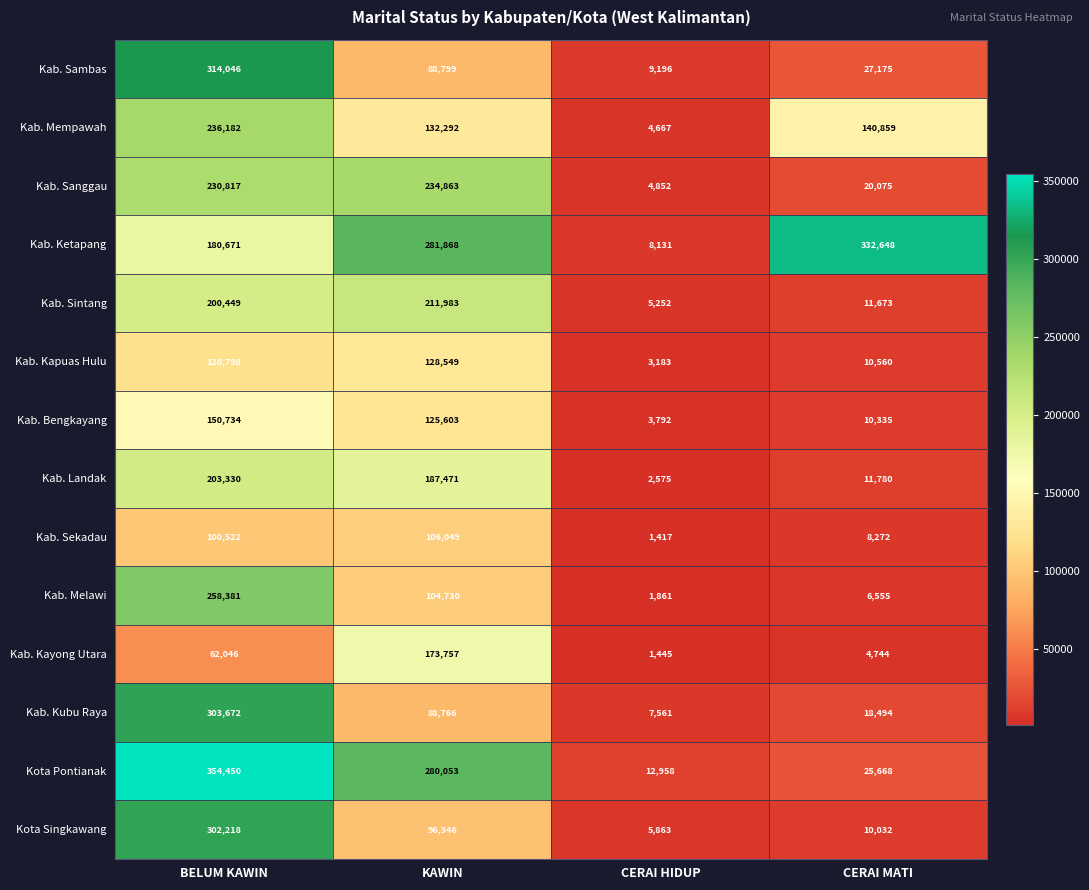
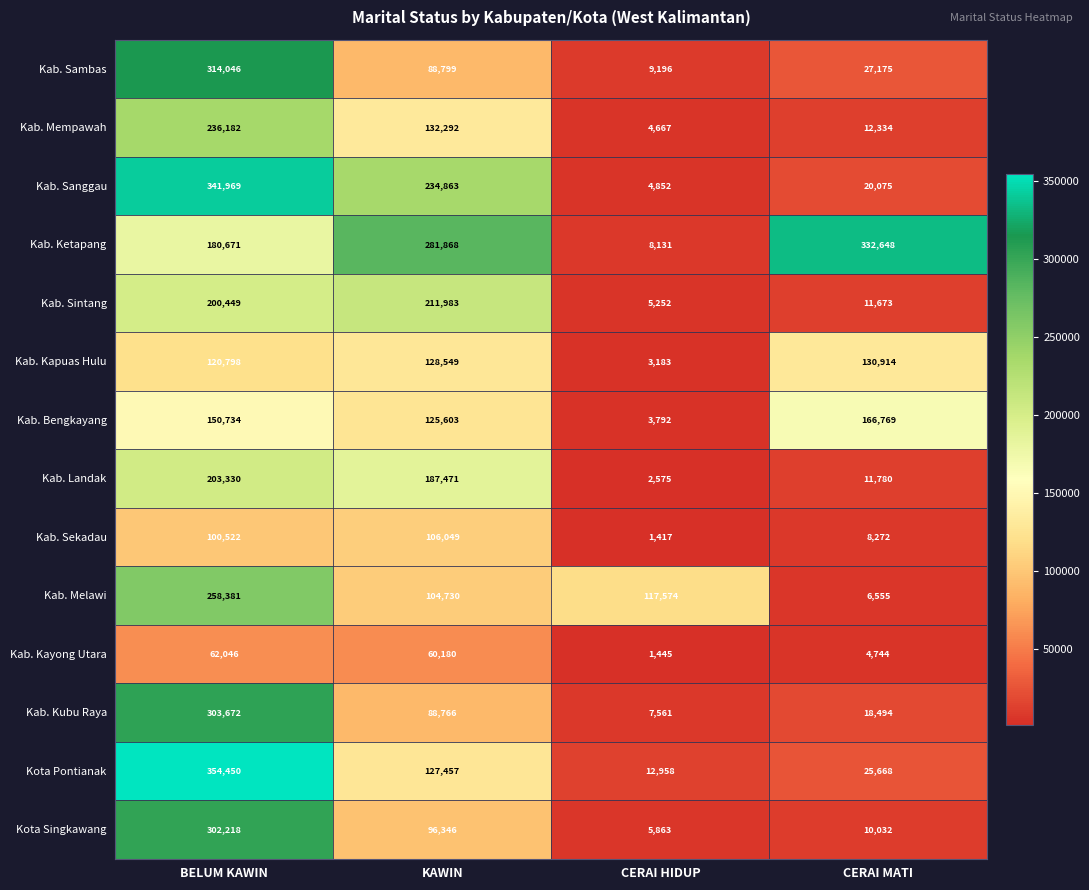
  {
    "Kab. Sambas": {
      "BELUM KAWIN": "314,046",
      "KAWIN": "88,799",
      "CERAI HIDUP": "9,196",
      "CERAI MATI": "27,175"
    },
    "Kab. Mempawah": {
      "BELUM KAWIN": "236,182",
      "KAWIN": "132,292",
      "CERAI HIDUP": "4,667",
-     "CERAI MATI": "140,859"
+     "CERAI MATI": "12,334"
    },
    "Kab. Sanggau": {
-     "BELUM KAWIN": "230,817",
+     "BELUM KAWIN": "341,969",
      "KAWIN": "234,863",
      "CERAI HIDUP": "4,852",
      "CERAI MATI": "20,075"
    },
    "Kab. Ketapang": {
      "BELUM KAWIN": "180,671",
      "KAWIN": "281,868",
      "CERAI HIDUP": "8,131",
      "CERAI MATI": "332,648"
    },
    "Kab. Sintang": {
      "BELUM KAWIN": "200,449",
      "KAWIN": "211,983",
      "CERAI HIDUP": "5,252",
      "CERAI MATI": "11,673"
    },
    "Kab. Kapuas Hulu": {
      "BELUM KAWIN": "120,798",
      "KAWIN": "128,549",
      "CERAI HIDUP": "3,183",
-     "CERAI MATI": "10,560"
+     "CERAI MATI": "130,914"
    },
    "Kab. Bengkayang": {
      "BELUM KAWIN": "150,734",
      "KAWIN": "125,603",
      "CERAI HIDUP": "3,792",
-     "CERAI MATI": "10,335"
+     "CERAI MATI": "166,769"
    },
    "Kab. Landak": {
      "BELUM KAWIN": "203,330",
      "KAWIN": "187,471",
      "CERAI HIDUP": "2,575",
      "CERAI MATI": "11,780"
    },
    "Kab. Sekadau": {
      "BELUM KAWIN": "100,522",
      "KAWIN": "106,049",
      "CERAI HIDUP": "1,417",
      "CERAI MATI": "8,272"
    },
    "Kab. Melawi": {
      "BELUM KAWIN": "258,381",
      "KAWIN": "104,730",
-     "CERAI HIDUP": "1,861",
+     "CERAI HIDUP": "117,574",
      "CERAI MATI": "6,555"
    },
    "Kab. Kayong Utara": {
      "BELUM KAWIN": "62,046",
-     "KAWIN": "173,757",
+     "KAWIN": "60,180",
      "CERAI HIDUP": "1,445",
      "CERAI MATI": "4,744"
    },
    "Kab. Kubu Raya": {
      "BELUM KAWIN": "303,672",
      "KAWIN": "88,766",
      "CERAI HIDUP": "7,561",
      "CERAI MATI": "18,494"
    },
    "Kota Pontianak": {
      "BELUM KAWIN": "354,450",
-     "KAWIN": "280,053",
+     "KAWIN": "127,457",
      "CERAI HIDUP": "12,958",
      "CERAI MATI": "25,668"
    },
    "Kota Singkawang": {
      "BELUM KAWIN": "302,218",
      "KAWIN": "96,346",
      "CERAI HIDUP": "5,863",
      "CERAI MATI": "10,032"
    }
  }
